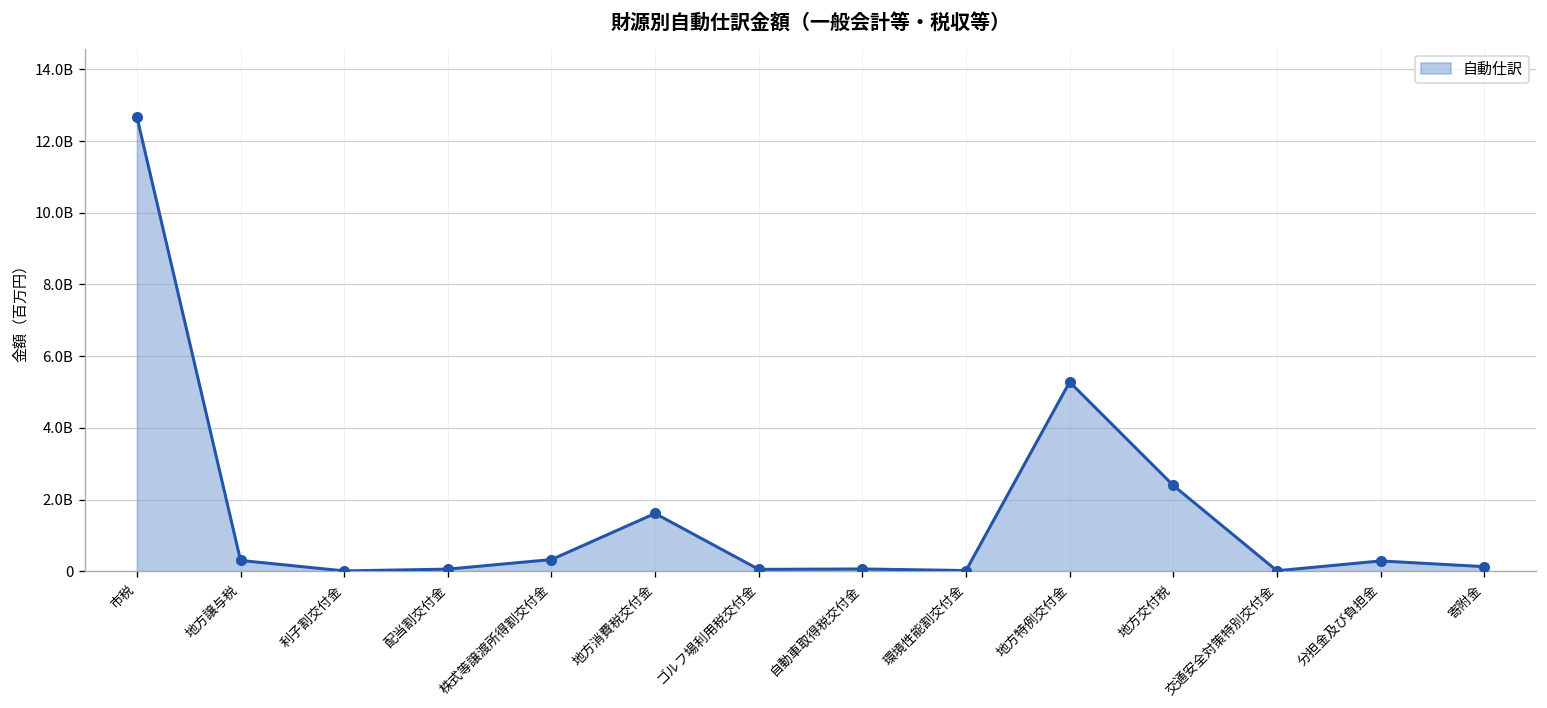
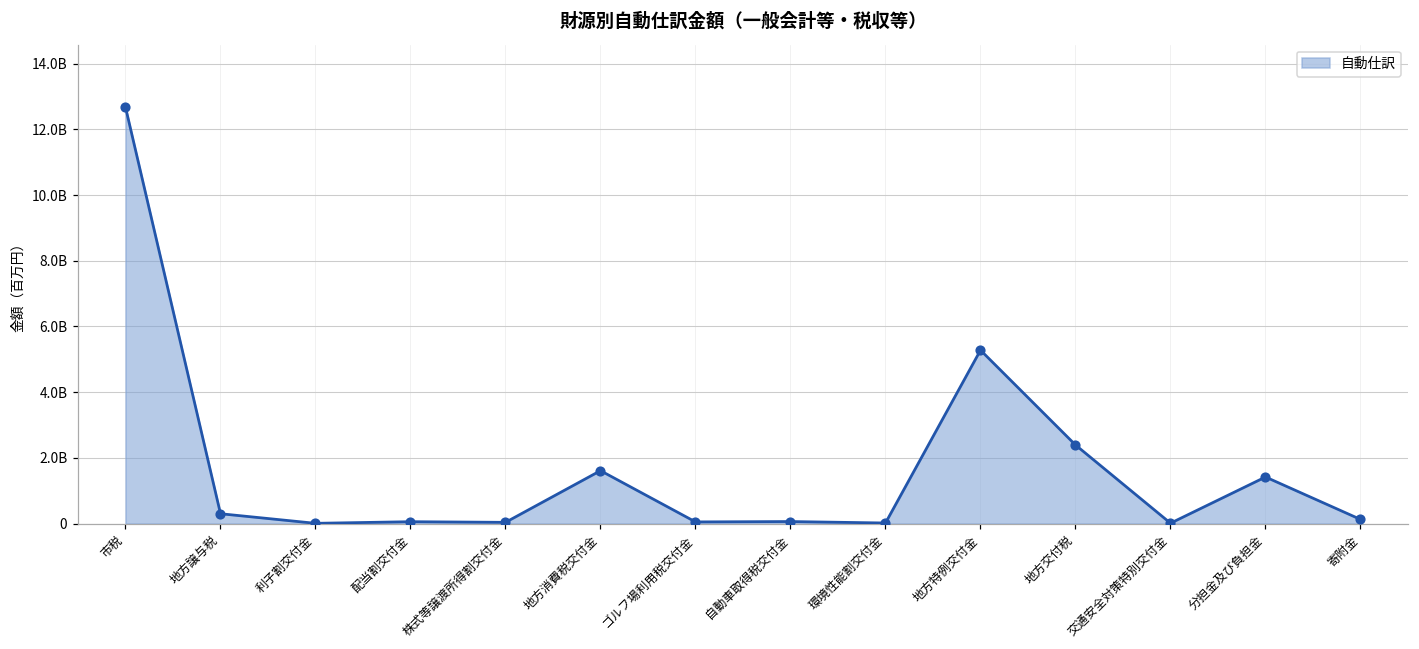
  {
    "市税": 12700000000,
    "地方譲与税": 300000000,
    "利子割交付金": 0,
    "配当割交付金": 100000000,
-   "株式等譲渡所得割交付金": 300000000,
+   "株式等譲渡所得割交付金": 0,
    "地方消費税交付金": 1600000000,
    "ゴルフ場利用税交付金": 100000000,
    "自動車取得税交付金": 100000000,
    "環境性能割交付金": 0,
    "地方特例交付金": 5300000000,
    "地方交付税": 2400000000,
    "交通安全対策特別交付金": 0,
-   "分担金及び負担金": 300000000,
+   "分担金及び負担金": 1400000000,
    "寄附金": 100000000
  }
